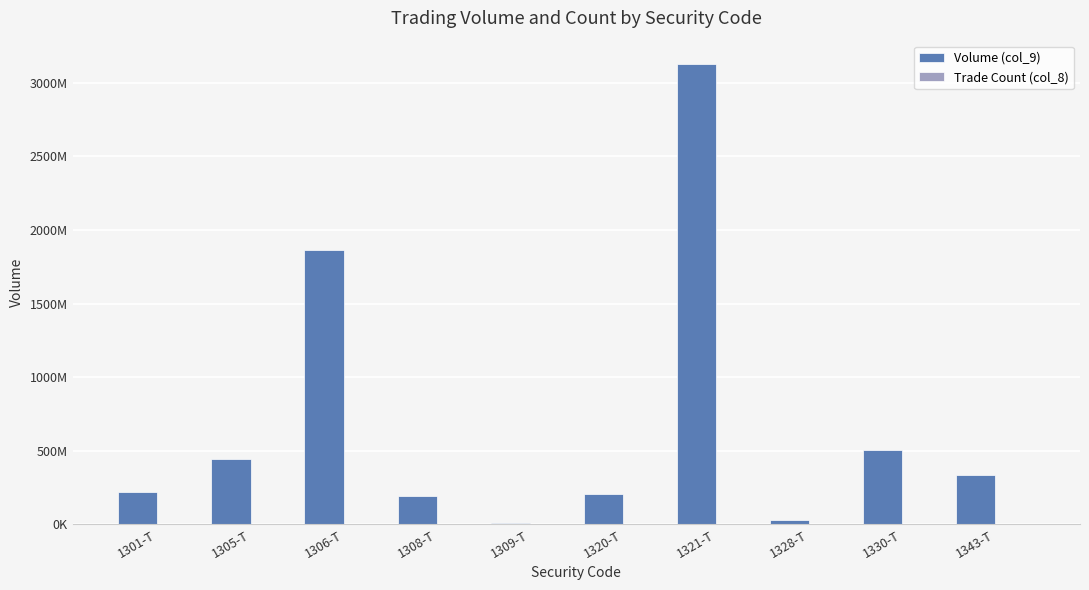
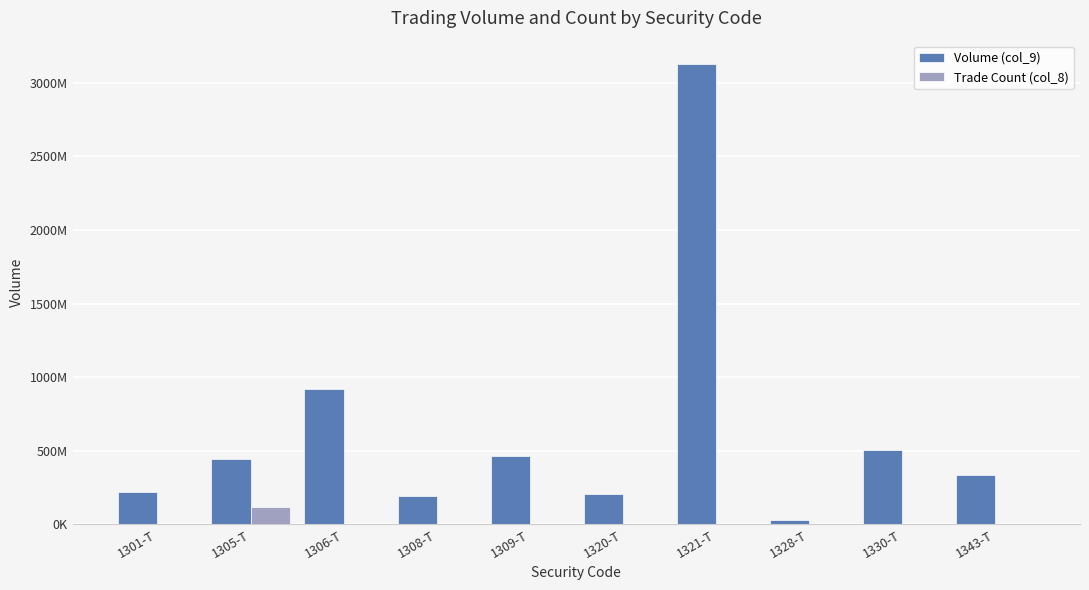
  {
    "Volume (col_9)": {
      "1301-T": 220000000,
      "1305-T": 440000000,
-     "1306-T": 1860000000,
+     "1306-T": 920000000,
      "1308-T": 190000000,
-     "1309-T": 10000000,
+     "1309-T": 460000000,
      "1320-T": 200000000,
      "1321-T": 3130000000,
      "1328-T": 30000000,
      "1330-T": 510000000,
      "1343-T": 330000000
    },
    "Trade Count (col_8)": {
-     "1305-T": 0
+     "1305-T": 120000000
    }
  }
